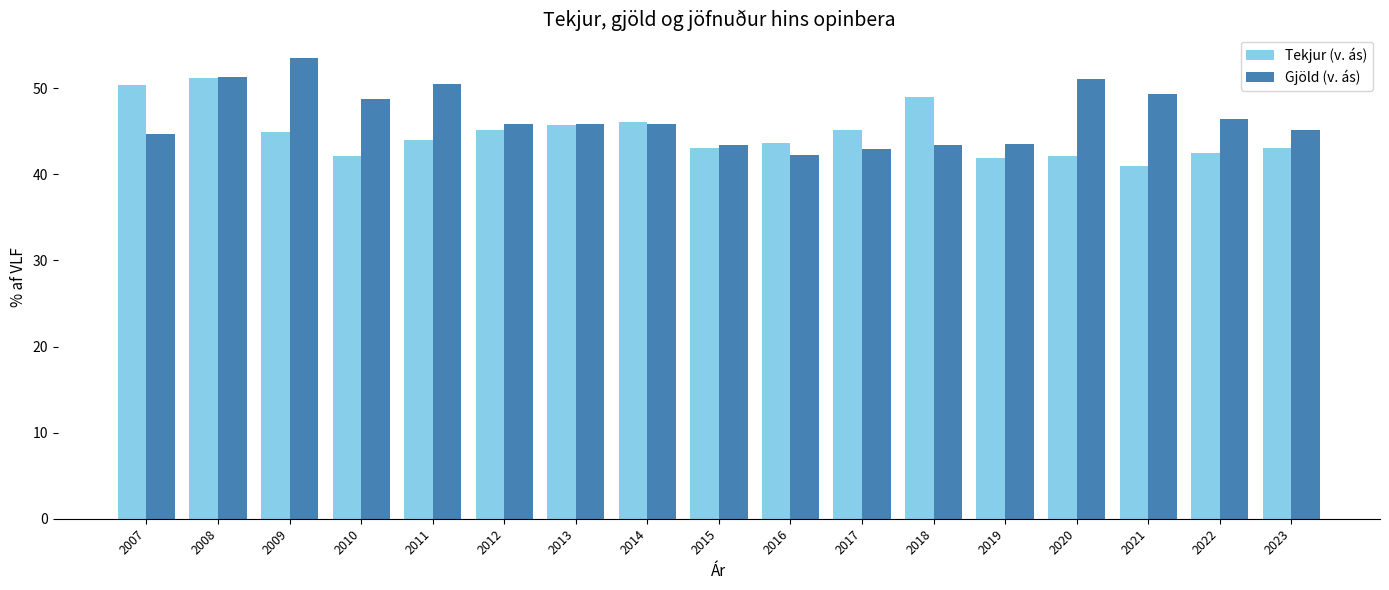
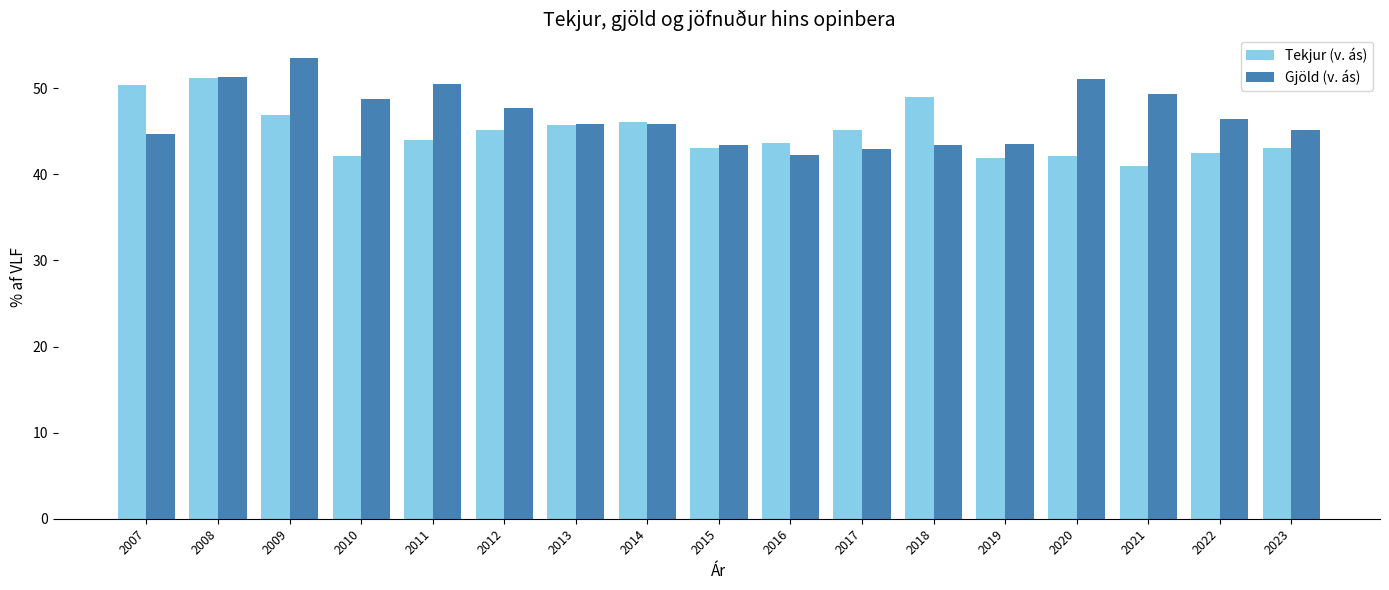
  {
    "Tekjur (v. ás)": {
      "2007": 50,
      "2008": 51,
-     "2009": 45,
+     "2009": 47,
      "2010": 42,
      "2011": 44,
      "2012": 45,
      "2013": 46,
      "2014": 46,
      "2015": 43,
      "2016": 44,
      "2017": 45,
      "2018": 49,
      "2019": 42,
      "2020": 42,
      "2021": 41,
      "2022": 42,
      "2023": 43
    },
    "Gjöld (v. ás)": {
      "2007": 45,
      "2008": 51,
      "2009": 54,
      "2010": 49,
      "2011": 51,
-     "2012": 46,
+     "2012": 48,
      "2013": 46,
      "2014": 46,
      "2015": 43,
      "2016": 42,
      "2017": 43,
      "2018": 43,
      "2019": 44,
      "2020": 51,
      "2021": 49,
      "2022": 46,
      "2023": 45
    }
  }
